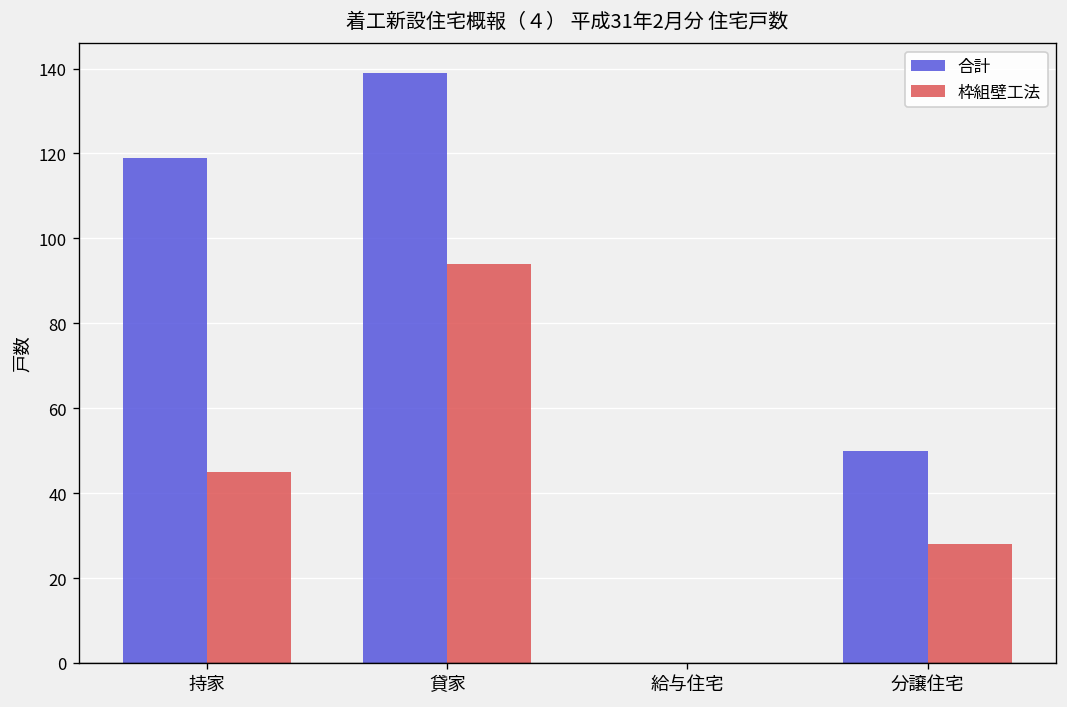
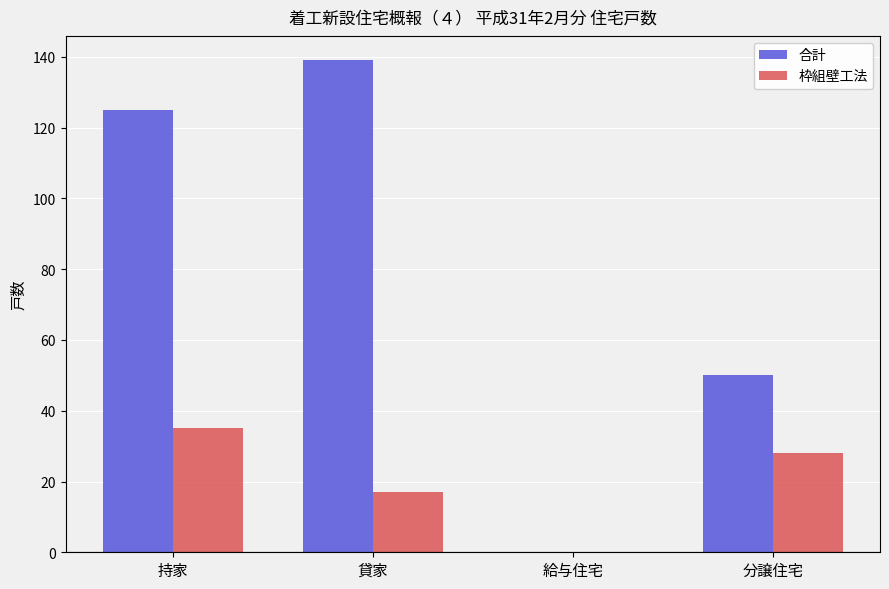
  {
    "合計": {
-     "持家": 119,
+     "持家": 125,
      "貸家": 139,
      "給与住宅": 0,
      "分譲住宅": 50
    },
    "枠組壁工法": {
-     "持家": 45,
-     "貸家": 94,
+     "持家": 35,
+     "貸家": 17,
      "給与住宅": 0,
      "分譲住宅": 28
    }
  }
